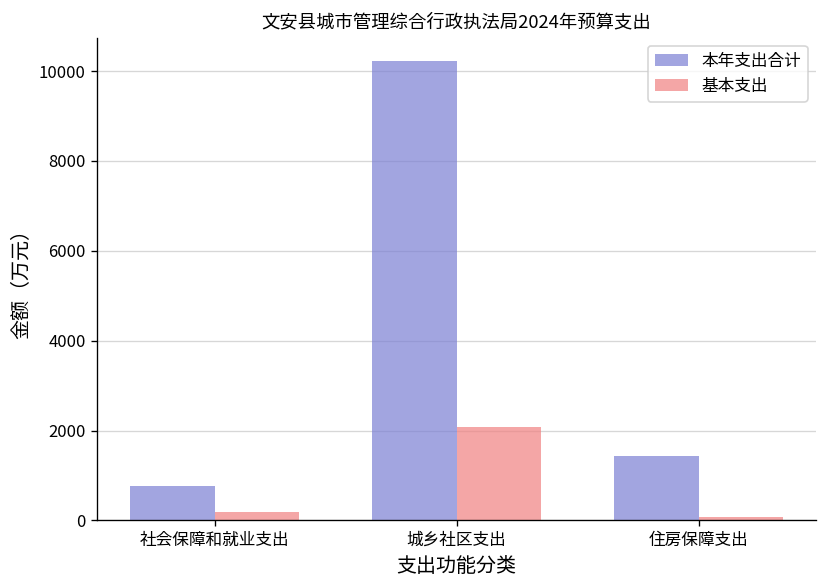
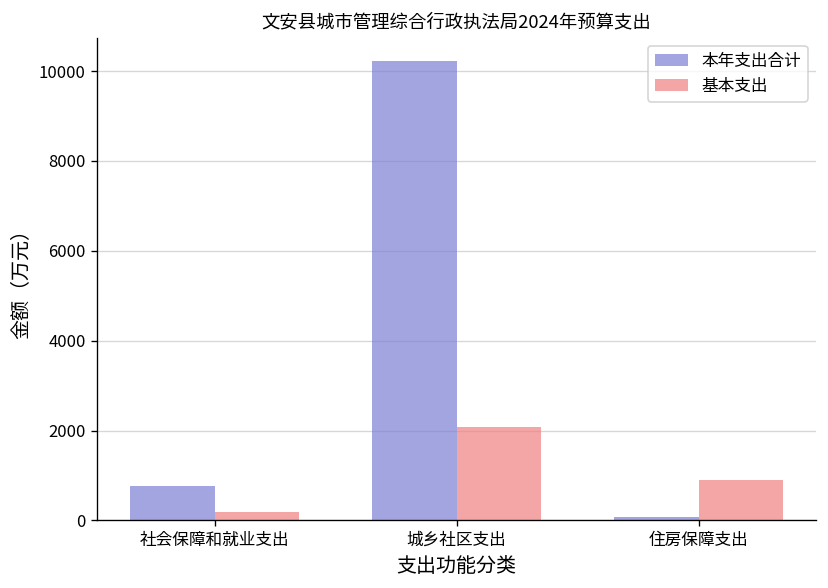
  {
    "本年支出合计": {
      "社会保障和就业支出": 800,
      "城乡社区支出": 10200,
-     "住房保障支出": 1400
+     "住房保障支出": 100
    },
    "基本支出": {
      "社会保障和就业支出": 200,
      "城乡社区支出": 2100,
-     "住房保障支出": 100
+     "住房保障支出": 900
    }
  }
